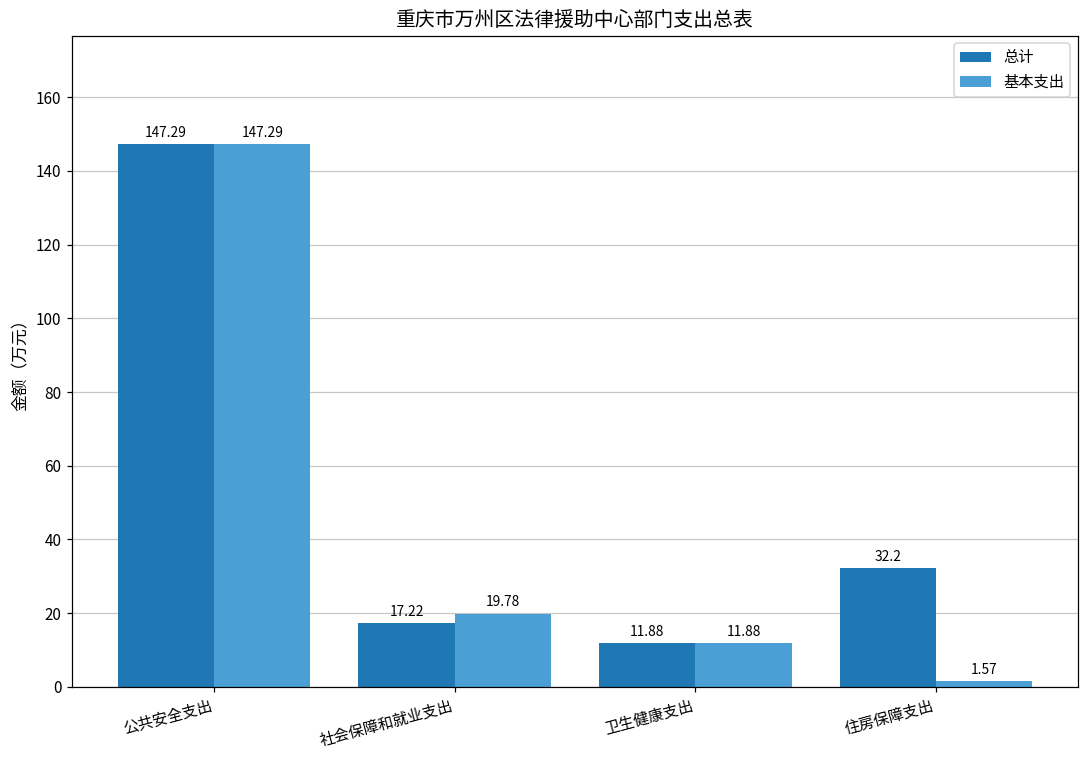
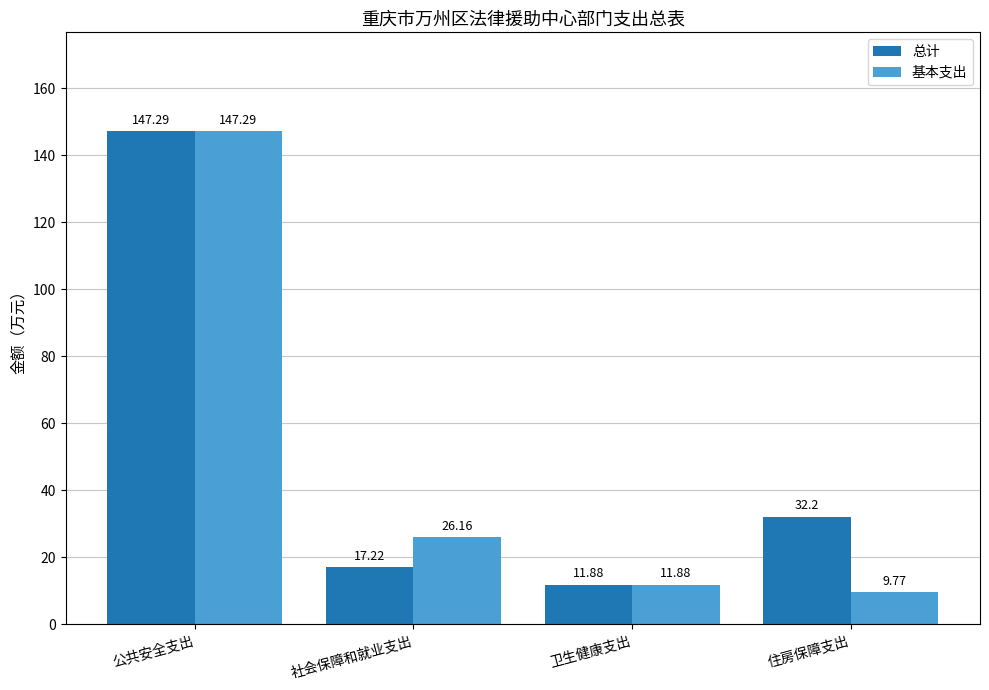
  {
    "总计": {
      "公共安全支出": 147.29,
      "社会保障和就业支出": 17.22,
      "卫生健康支出": 11.88,
      "住房保障支出": 32.2
    },
    "基本支出": {
      "公共安全支出": 147.29,
-     "社会保障和就业支出": 19.78,
+     "社会保障和就业支出": 26.16,
      "卫生健康支出": 11.88,
-     "住房保障支出": 1.57
+     "住房保障支出": 9.77
    }
  }
